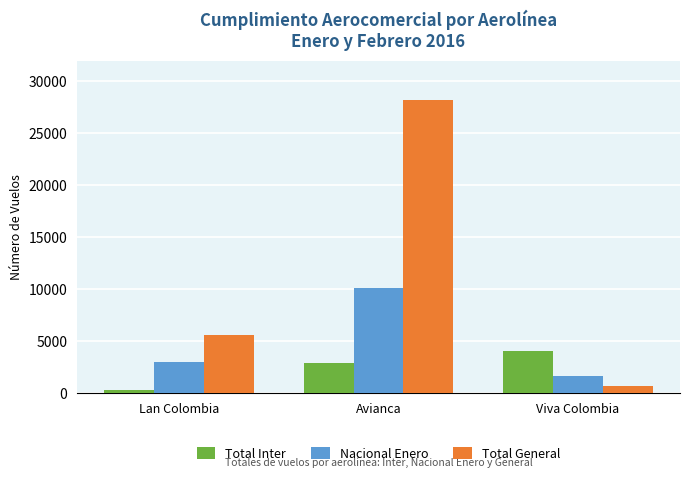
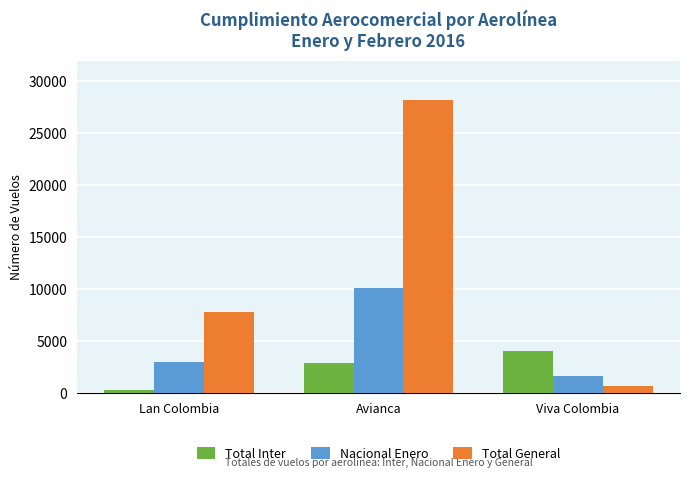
  {
    "Total Inter": {
      "Avianca": 2900,
      "Viva Colombia": 4000
    },
    "Nacional Enero": {
      "Lan Colombia": 2900,
      "Avianca": 10100,
      "Viva Colombia": 1600
    },
    "Total General": {
-     "Lan Colombia": 5600,
+     "Lan Colombia": 7800,
      "Avianca": 28200,
      "Viva Colombia": 700
    }
  }
